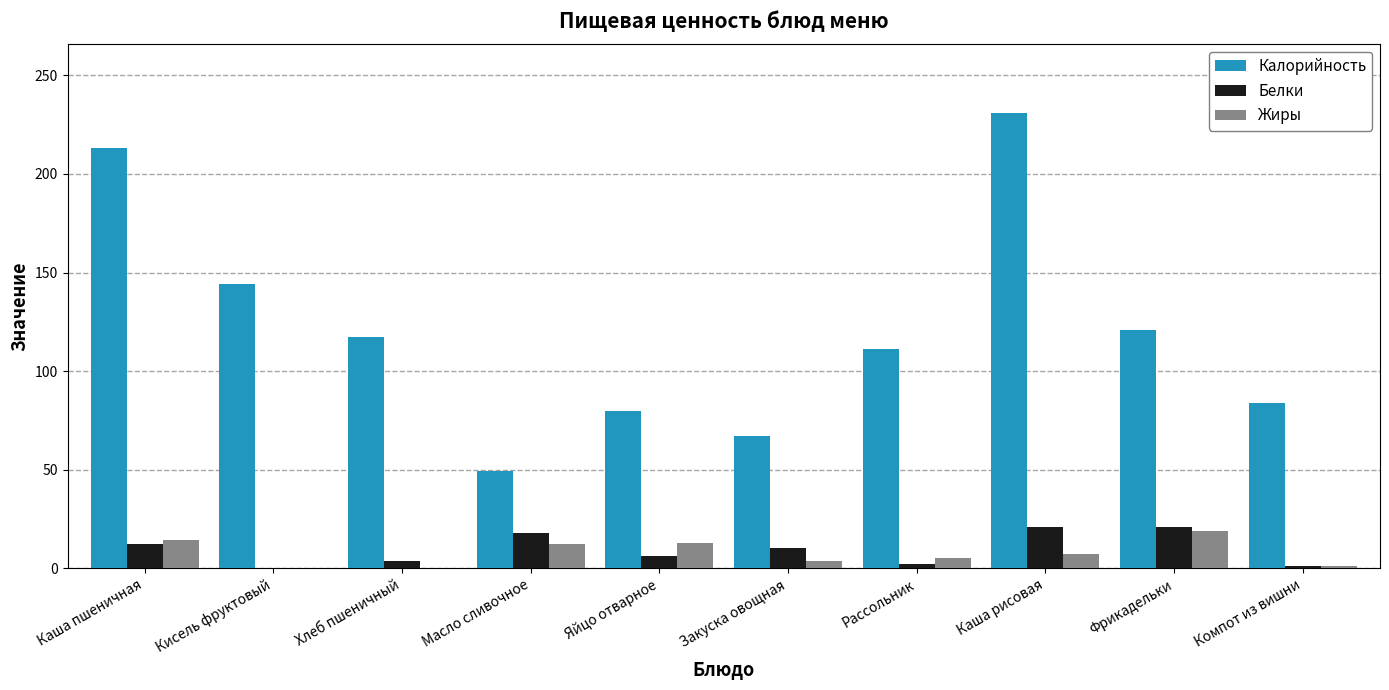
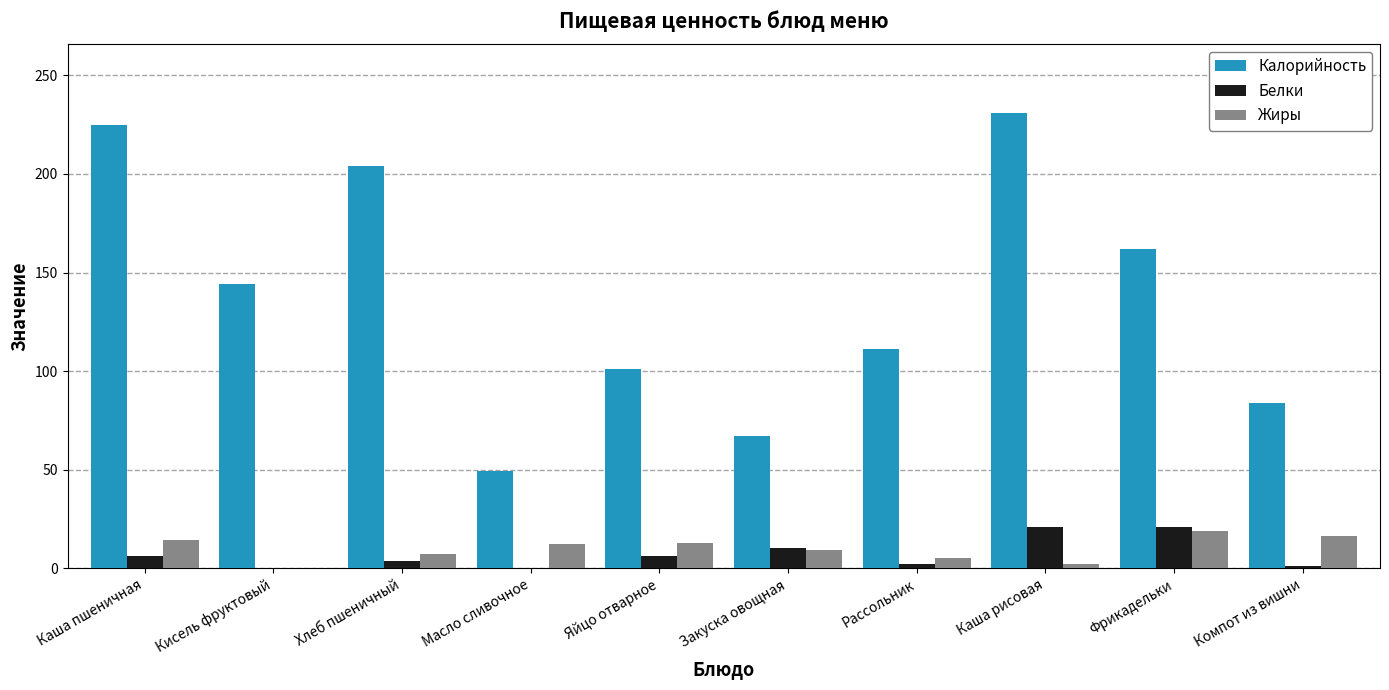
  {
    "Калорийность": {
-     "Каша пшеничная": 213,
+     "Каша пшеничная": 225,
      "Кисель фруктовый": 144,
-     "Хлеб пшеничный": 118,
+     "Хлеб пшеничный": 204,
      "Масло сливочное": 50,
-     "Яйцо отварное": 80,
+     "Яйцо отварное": 101,
      "Закуска овощная": 67,
      "Рассольник": 111,
      "Каша рисовая": 231,
-     "Фрикадельки": 121,
+     "Фрикадельки": 162,
      "Компот из вишни": 84
    },
    "Белки": {
-     "Каша пшеничная": 12,
+     "Каша пшеничная": 7,
      "Кисель фруктовый": 0,
      "Хлеб пшеничный": 4,
-     "Масло сливочное": 18,
+     "Масло сливочное": 0,
      "Яйцо отварное": 6,
      "Закуска овощная": 10,
      "Рассольник": 2,
      "Каша рисовая": 21,
      "Фрикадельки": 21,
      "Компот из вишни": 1
    },
    "Жиры": {
      "Каша пшеничная": 15,
      "Кисель фруктовый": 0,
-     "Хлеб пшеничный": 0,
+     "Хлеб пшеничный": 7,
      "Масло сливочное": 13,
      "Яйцо отварное": 13,
-     "Закуска овощная": 4,
+     "Закуска овощная": 9,
      "Рассольник": 5,
-     "Каша рисовая": 7,
+     "Каша рисовая": 2,
      "Фрикадельки": 19,
-     "Компот из вишни": 1
+     "Компот из вишни": 17
    }
  }
